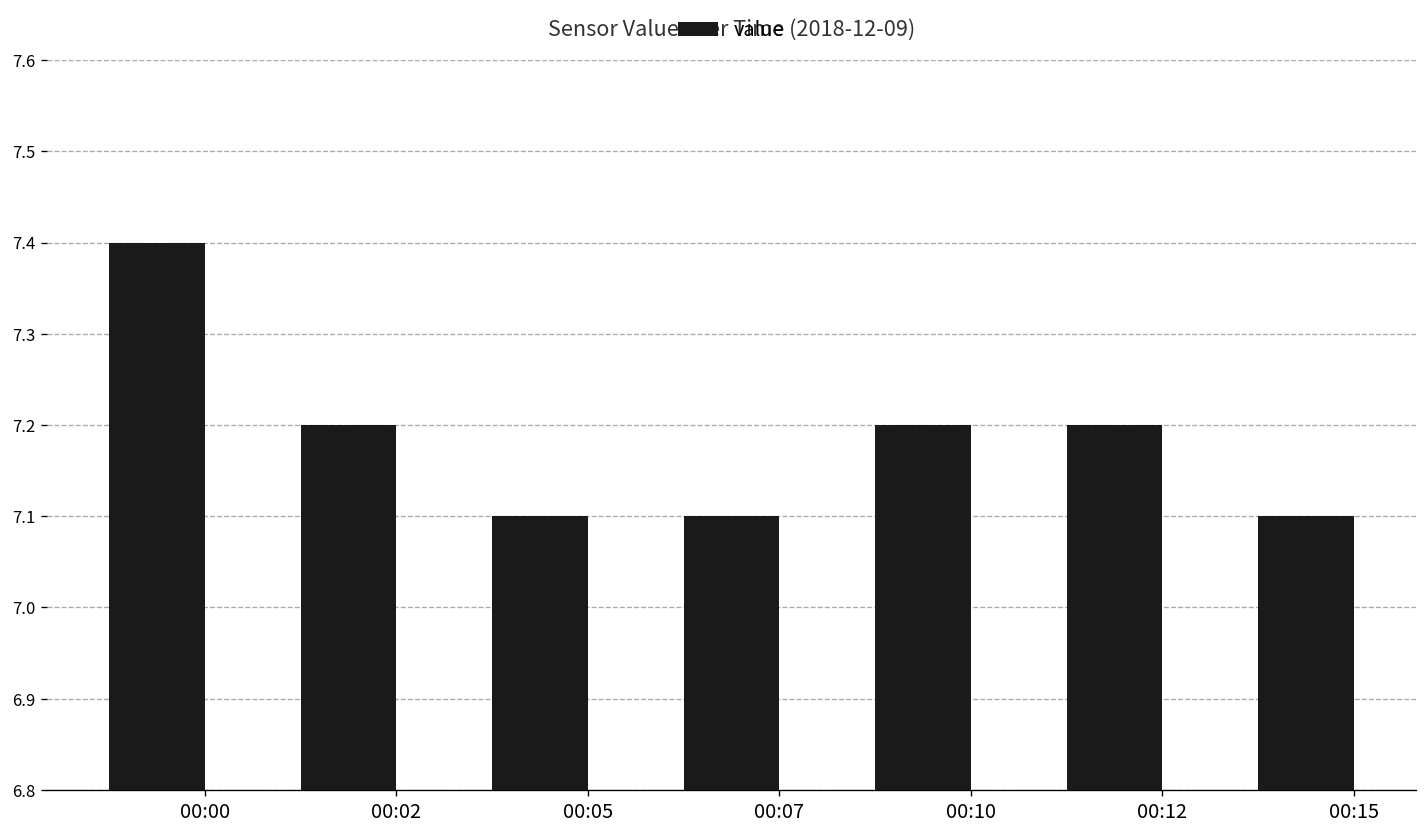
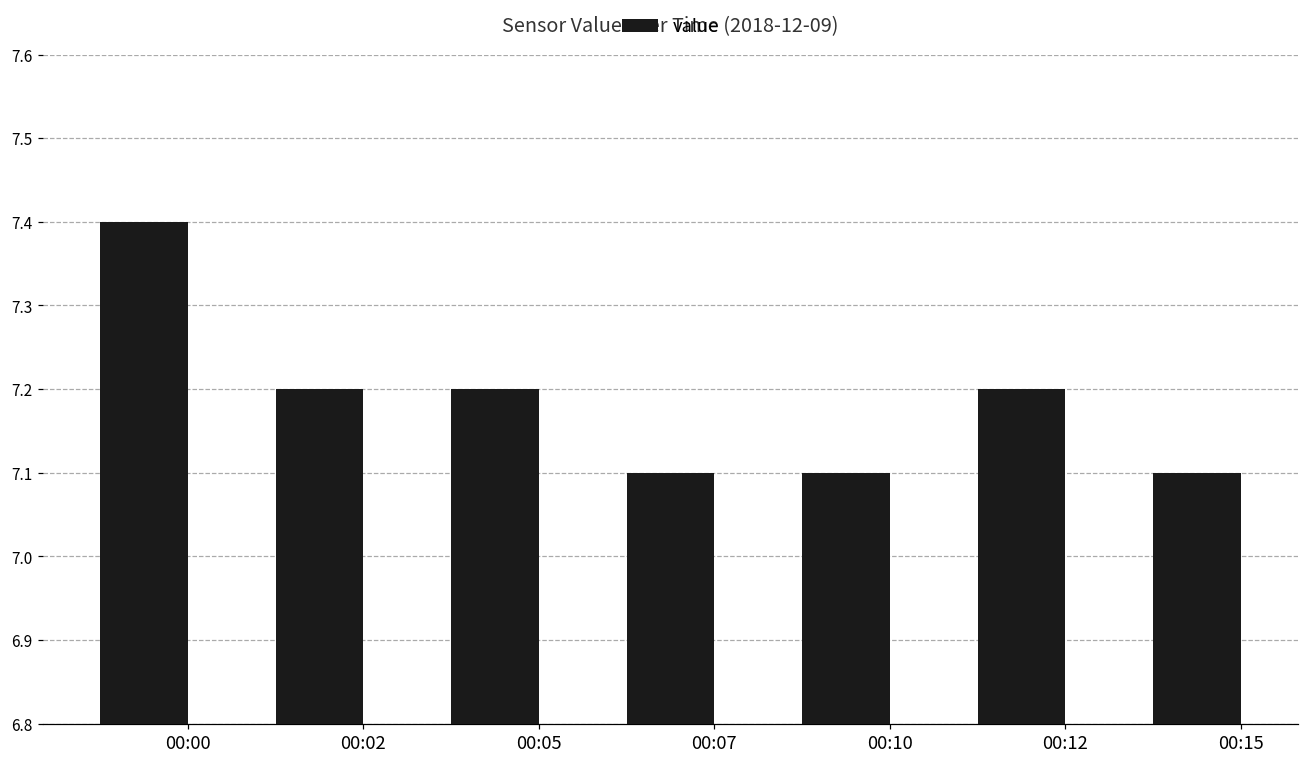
  {
    "00:00": 7.4,
    "00:02": 7.2,
-   "00:05": 7.1,
+   "00:05": 7.2,
    "00:07": 7.1,
-   "00:10": 7.2,
+   "00:10": 7.1,
    "00:12": 7.2,
    "00:15": 7.1
  }
